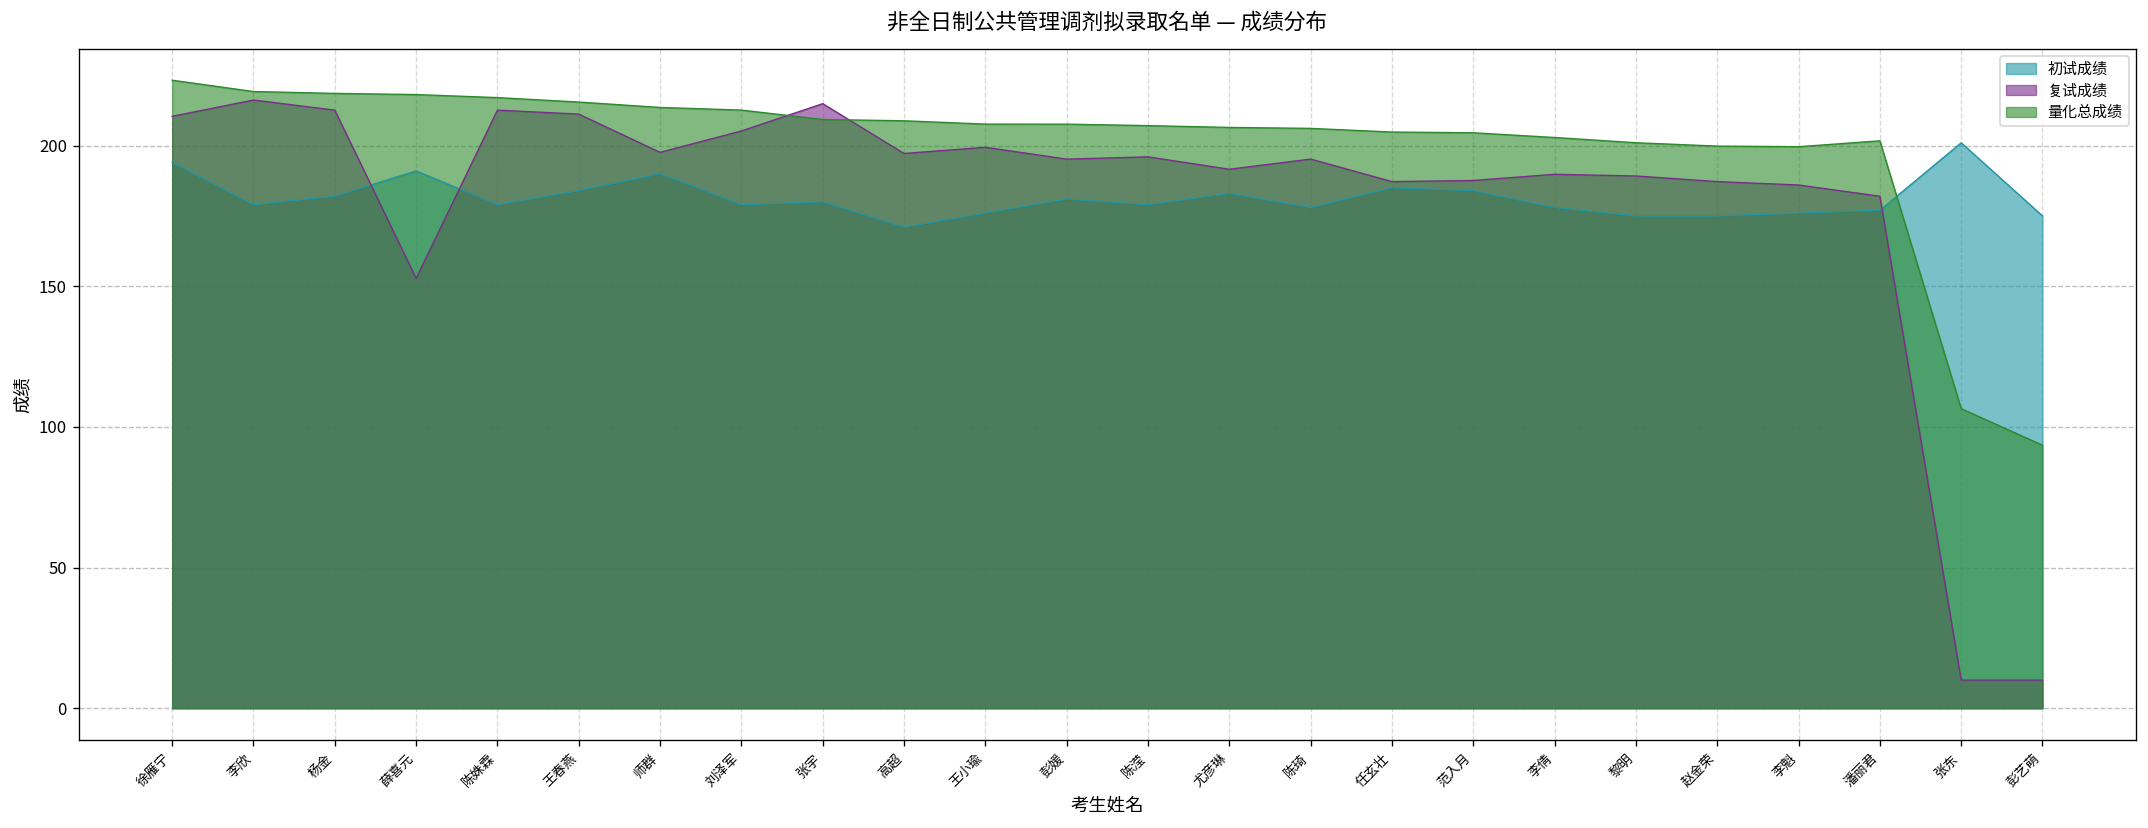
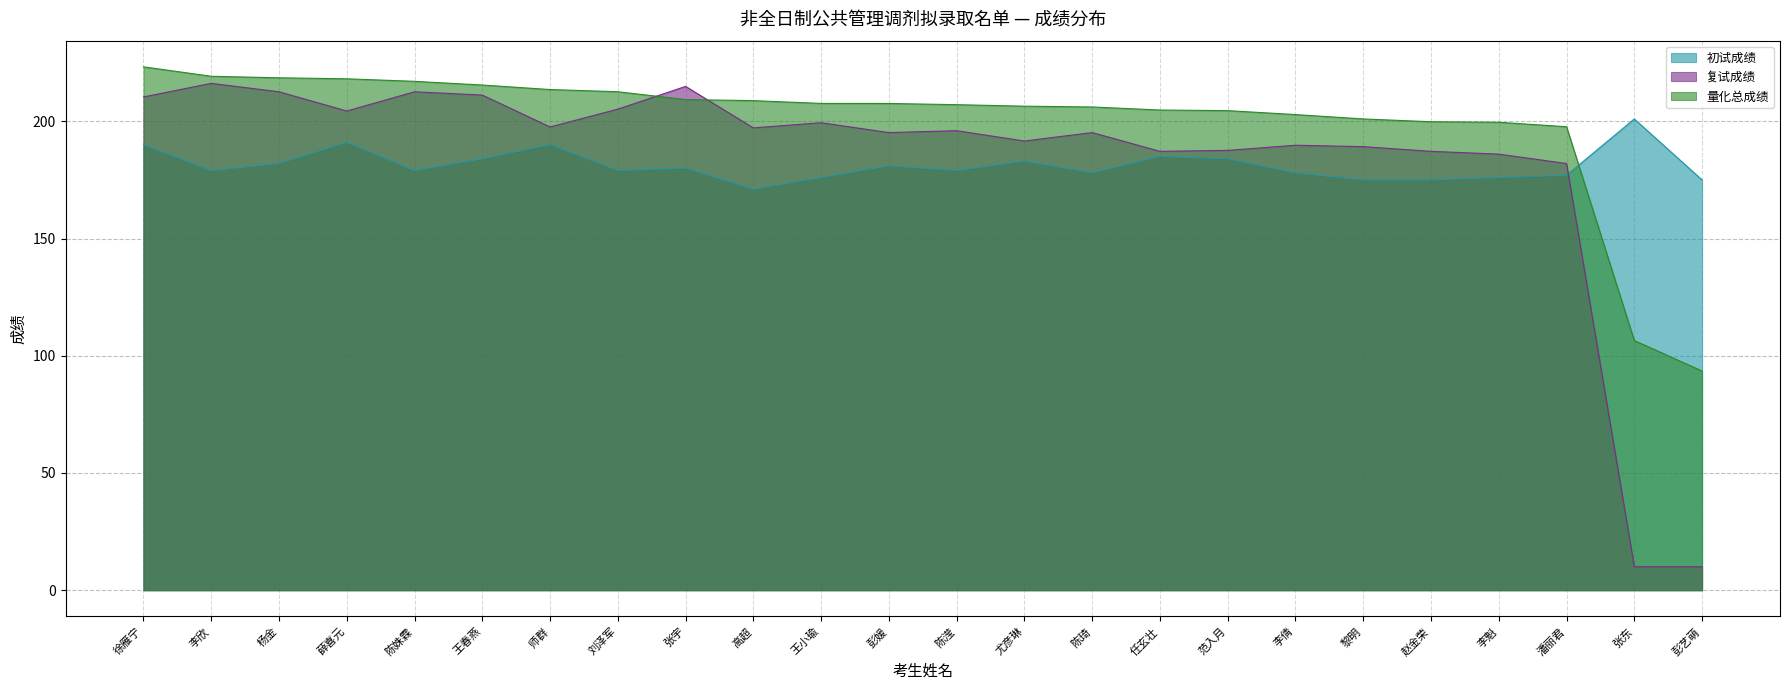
  {
    "初试成绩": {
-     "徐雁宁": 194,
+     "徐雁宁": 190,
      "李欣": 179,
      "杨金": 182,
      "薛喜元": 191,
      "陈姝霖": 179,
      "王春燕": 184,
      "师群": 190,
      "刘泽军": 179,
      "张宇": 180,
      "高超": 171,
      "王小瑜": 176,
      "彭媛": 181,
      "陈滢": 179,
      "尤彦琳": 183,
      "陈琦": 178,
      "任玄壮": 185,
      "范入月": 184,
      "李倩": 178,
      "黎明": 175,
      "赵金荣": 175,
      "李魁": 176,
      "潘丽君": 177,
      "张东": 201,
      "彭艺萌": 175
    },
    "复试成绩": {
      "徐雁宁": 210,
      "李欣": 216,
      "杨金": 213,
-     "薛喜元": 153,
+     "薛喜元": 204,
      "陈姝霖": 213,
      "王春燕": 211,
      "师群": 198,
      "刘泽军": 205,
      "张宇": 215,
      "高超": 197,
      "王小瑜": 199,
      "彭媛": 195,
      "陈滢": 196,
      "尤彦琳": 192,
      "陈琦": 195,
      "任玄壮": 187,
      "范入月": 188,
      "李倩": 190,
      "黎明": 189,
      "赵金荣": 187,
      "李魁": 186,
      "潘丽君": 182,
      "张东": 10,
      "彭艺萌": 10
    },
    "量化总成绩": {
      "徐雁宁": 223,
      "李欣": 219,
      "杨金": 219,
      "薛喜元": 218,
      "陈姝霖": 217,
      "王春燕": 215,
      "师群": 214,
      "刘泽军": 213,
      "张宇": 209,
      "高超": 209,
      "王小瑜": 208,
      "彭媛": 208,
      "陈滢": 207,
      "尤彦琳": 206,
      "陈琦": 206,
      "任玄壮": 205,
      "范入月": 205,
      "李倩": 203,
      "黎明": 201,
      "赵金荣": 200,
      "李魁": 200,
-     "潘丽君": 202,
+     "潘丽君": 198,
      "张东": 107,
      "彭艺萌": 94
    }
  }
